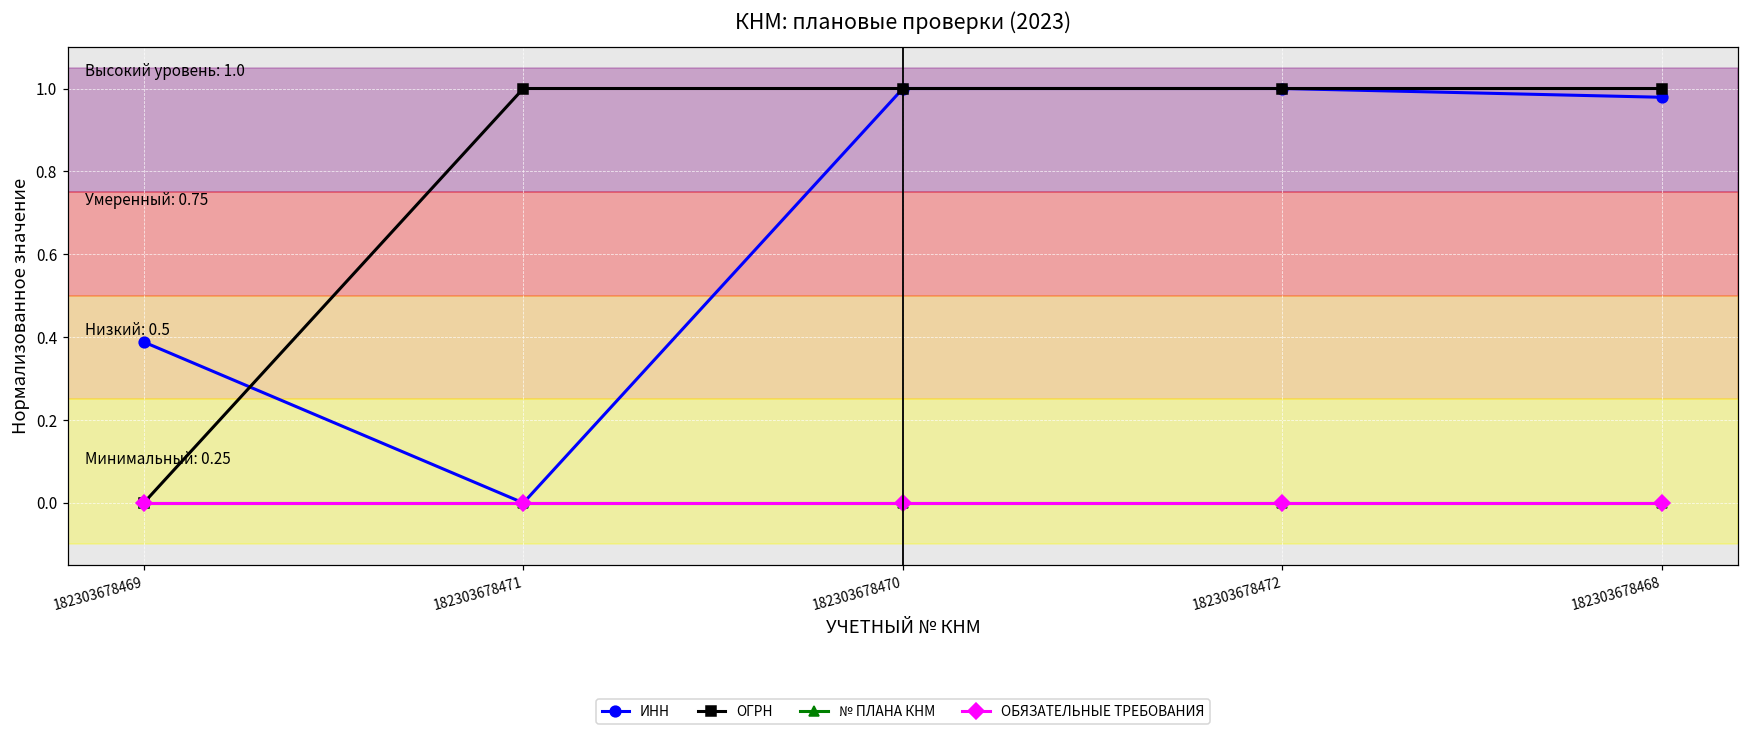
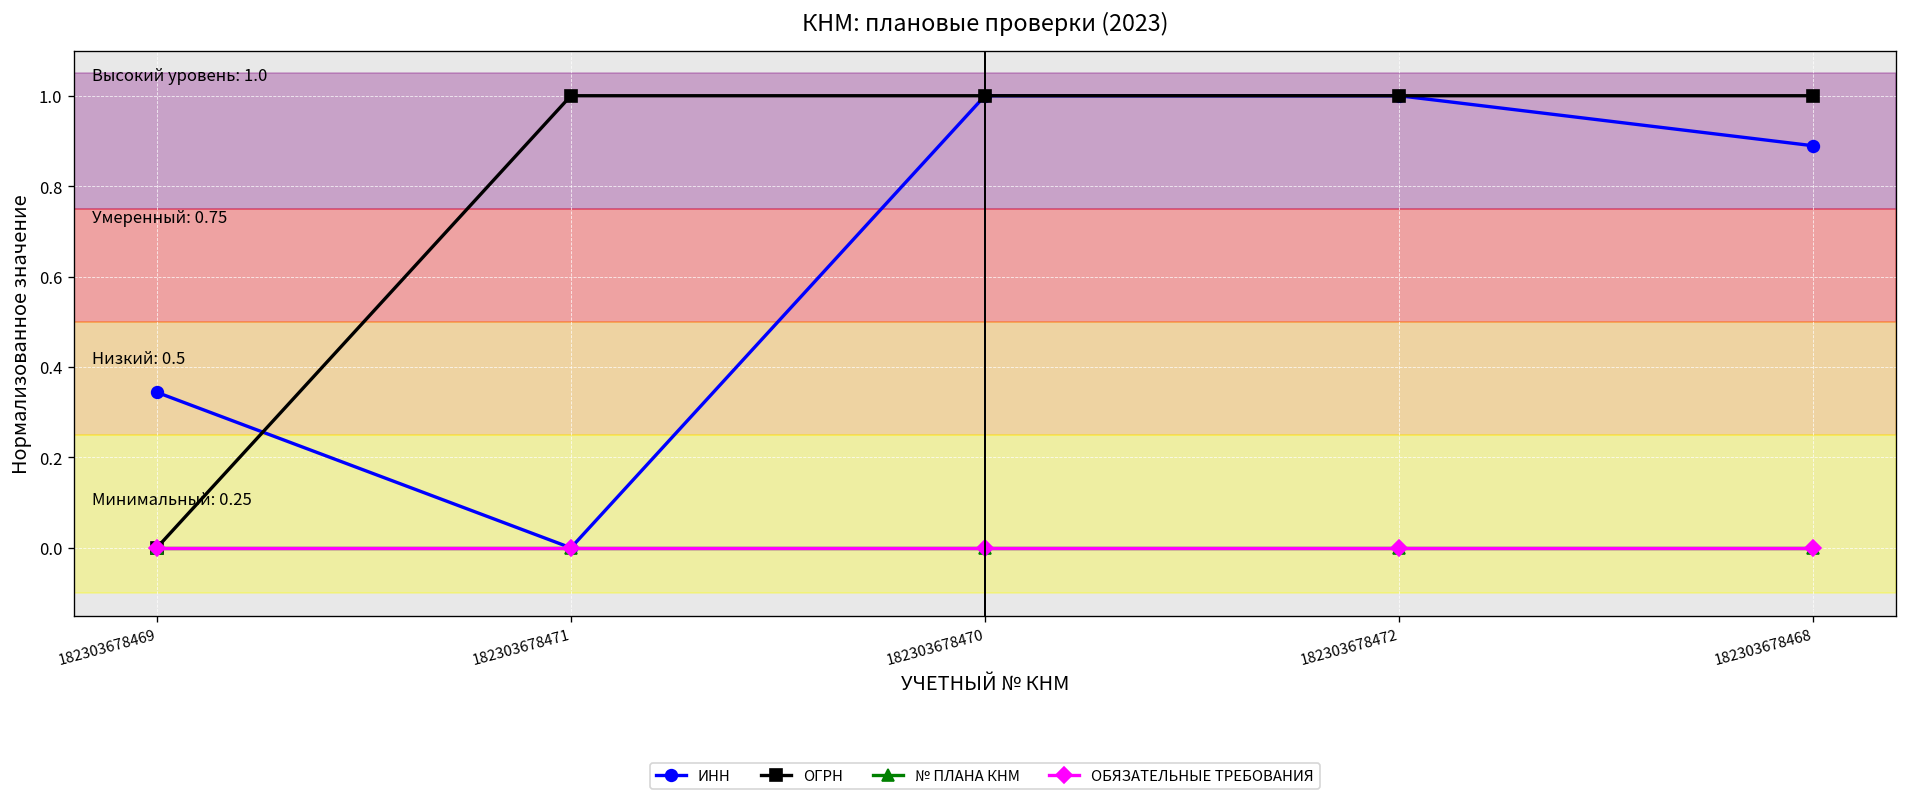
  {
    "ИНН": {
-     "182303678469": 0.39,
-     "182303678468": 0.98
+     "182303678469": 0.34,
+     "182303678468": 0.89
    },
    "ОГРН": {
      "182303678471": 1.00,
      "182303678468": 1.00
    },
    "ОБЯЗАТЕЛЬНЫЕ ТРЕБОВАНИЯ": {
      "182303678470": 0.00,
      "182303678472": 0.00,
      "182303678468": 0.00
    }
  }
